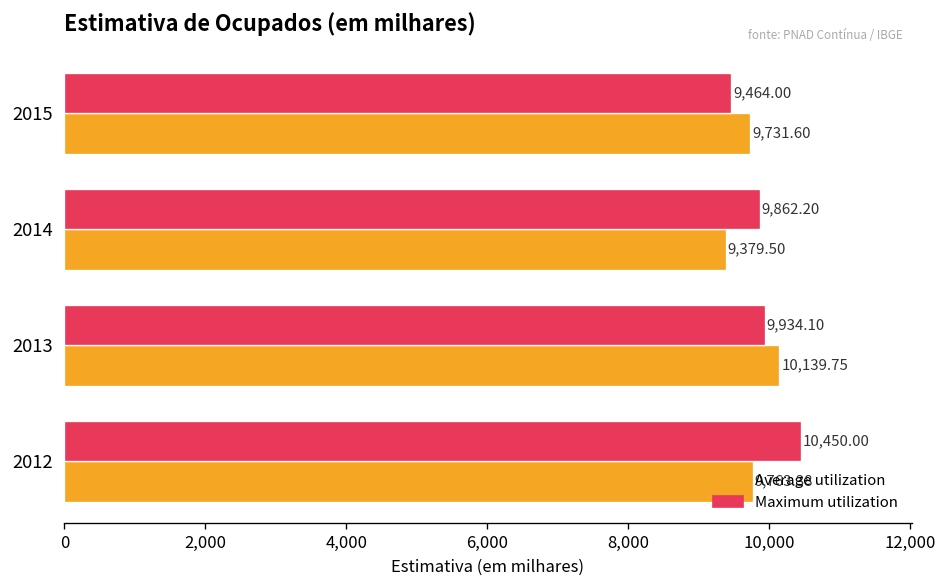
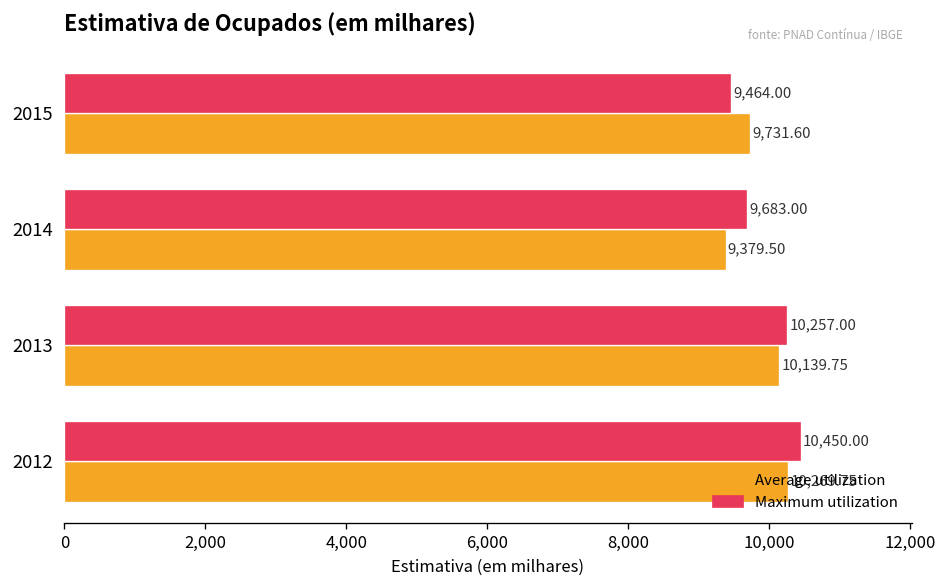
  {
    "Average utilization": {
      "2015": "9,731.60",
      "2014": "9,379.50",
      "2013": "10,139.75",
-     "2012": "9,763.38"
+     "2012": "10,269.75"
    },
    "Maximum utilization": {
      "2015": "9,464.00",
-     "2014": "9,862.20",
-     "2013": "9,934.10",
+     "2014": "9,683.00",
+     "2013": "10,257.00",
      "2012": "10,450.00"
    }
  }
